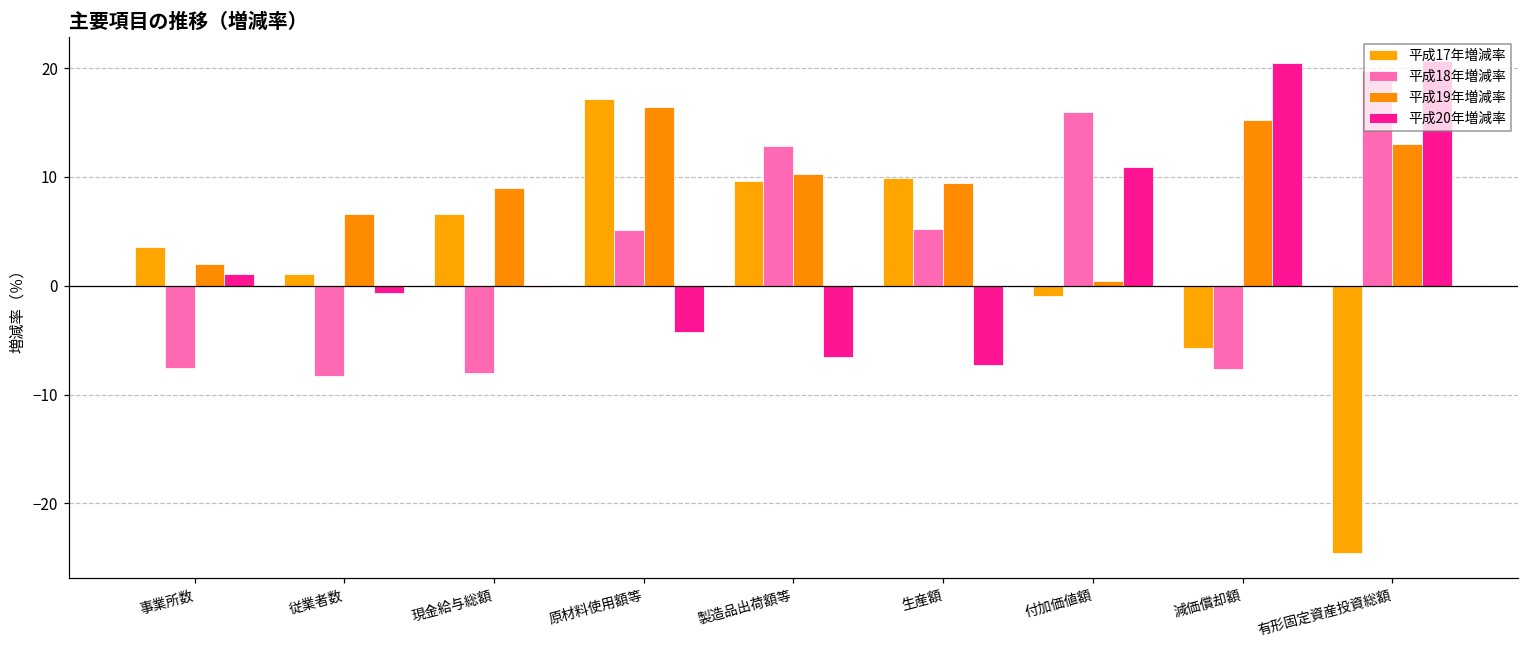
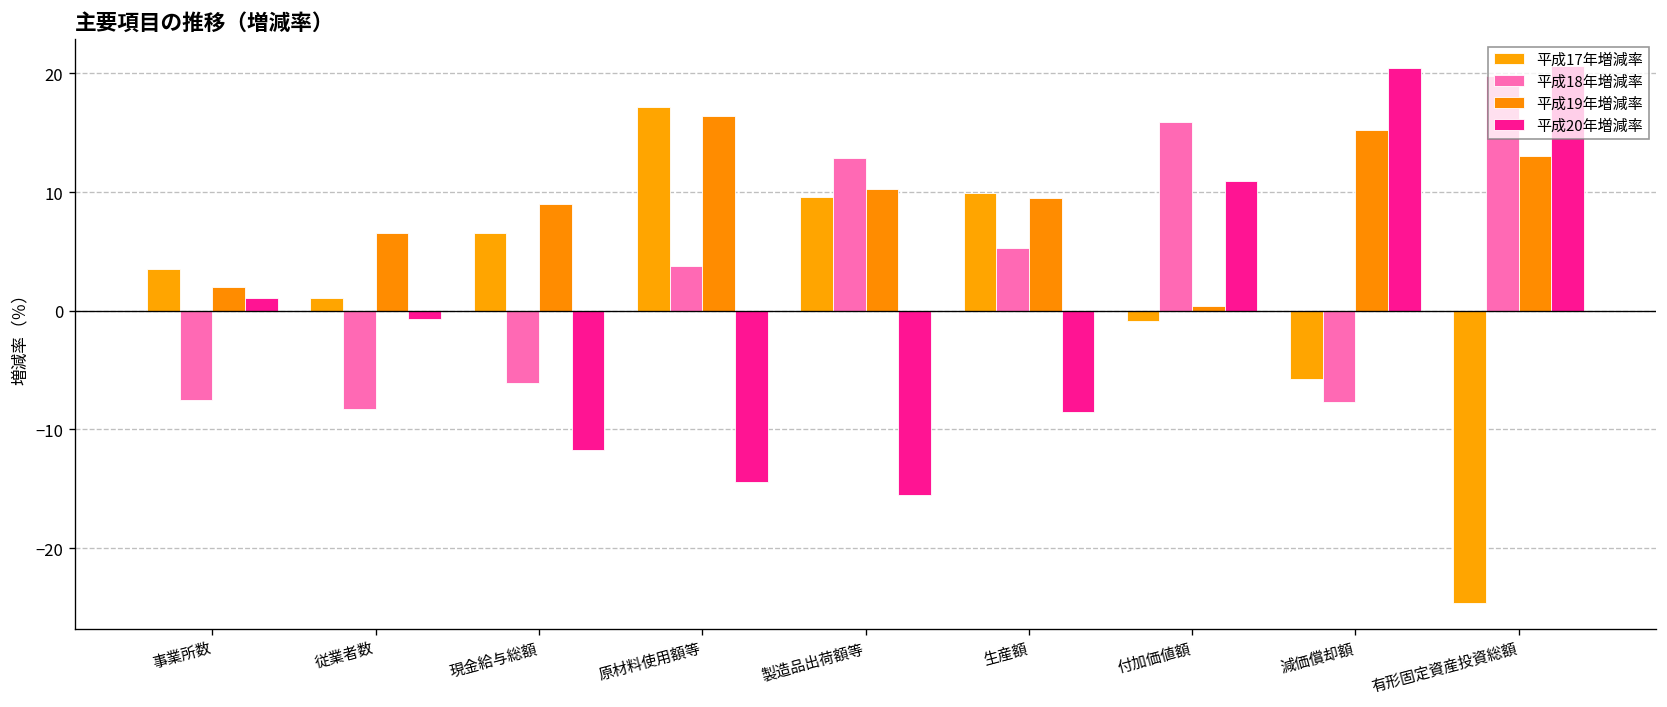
  {
    "平成18年増減率": {
      "事業所数": -8,
      "従業者数": -8,
-     "現金給与総額": -8,
-     "原材料使用額等": 5,
+     "現金給与総額": -6,
+     "原材料使用額等": 4,
      "製造品出荷額等": 13,
      "生産額": 5,
      "付加価値額": 16,
      "減価償却額": -8
    },
    "平成20年増減率": {
      "事業所数": 1,
      "従業者数": -1,
-     "現金給与総額": 0,
-     "原材料使用額等": -4,
-     "製造品出荷額等": -7,
-     "生産額": -7,
+     "現金給与総額": -12,
+     "原材料使用額等": -14,
+     "製造品出荷額等": -16,
+     "生産額": -9,
      "付加価値額": 11,
      "減価償却額": 20
    }
  }
